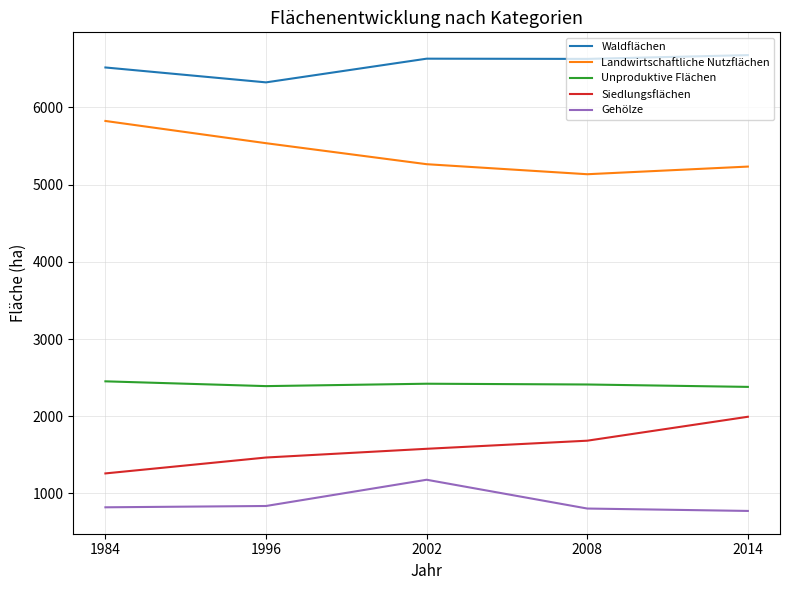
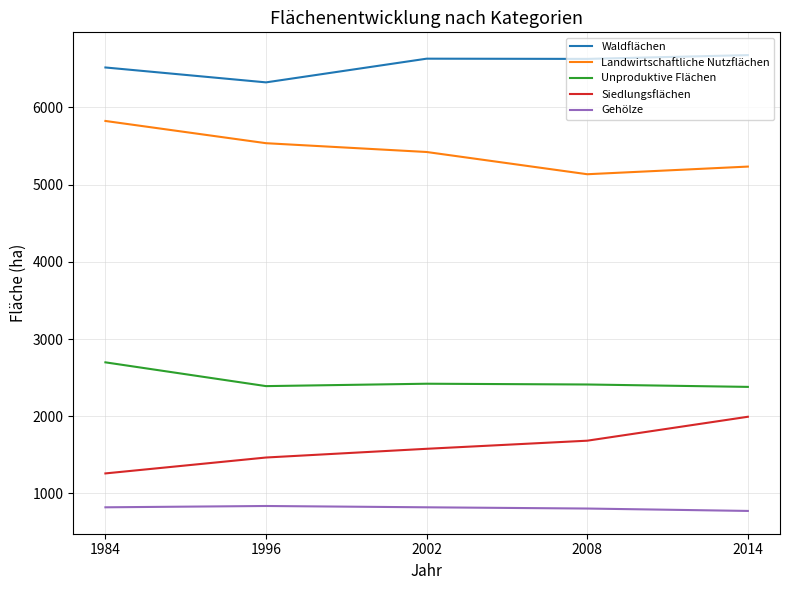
  {
    "Waldflächen": {
      "1984": 6500,
      "1996": 6300,
      "2002": 6600
    },
    "Landwirtschaftliche Nutzflächen": {
      "1984": 5800,
      "1996": 5500,
-     "2002": 5300,
+     "2002": 5400,
      "2008": 5100,
      "2014": 5200
    },
    "Unproduktive Flächen": {
-     "1984": 2500,
+     "1984": 2700,
      "1996": 2400,
      "2002": 2400,
      "2008": 2400,
      "2014": 2400
    },
    "Siedlungsflächen": {
      "1984": 1300,
      "1996": 1500,
      "2002": 1600,
      "2008": 1700,
      "2014": 2000
    },
    "Gehölze": {
      "1984": 800,
      "1996": 800,
-     "2002": 1200,
+     "2002": 800,
      "2008": 800,
      "2014": 800
    }
  }
